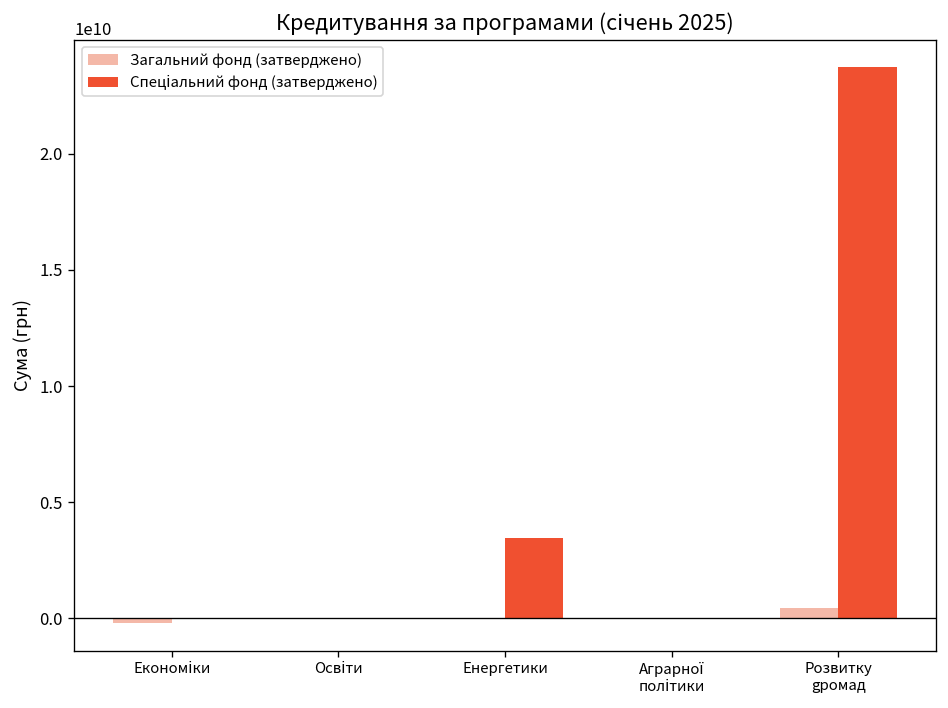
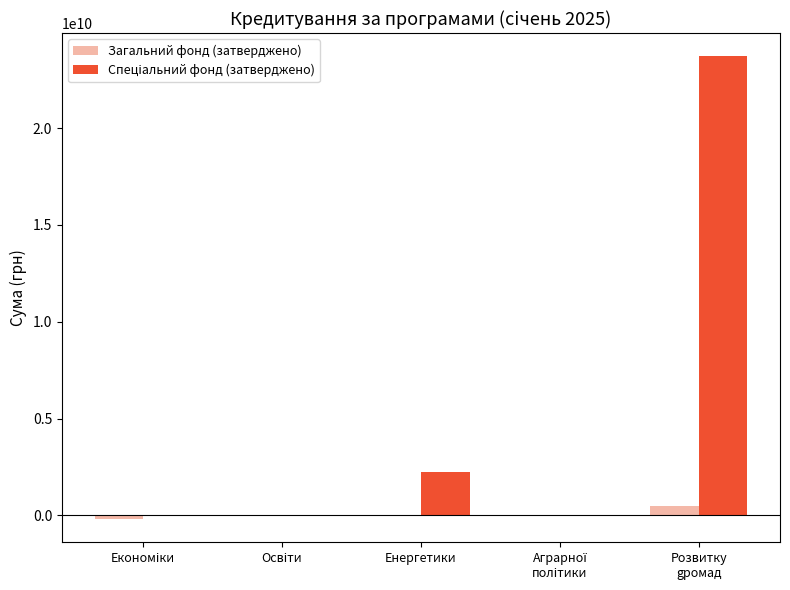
  {
    "Загальний фонд (затверджено)": {
      "Економіки": -200000000,
      "Освіти": 0,
      "Енергетики": 0,
      "Аграрної політики": 0,
      "Розвитку gромад": 500000000
    },
    "Спеціальний фонд (затверджено)": {
      "Освіти": 0,
-     "Енергетики": 3500000000,
+     "Енергетики": 2200000000,
      "Розвитку gромад": 23700000000
    }
  }
